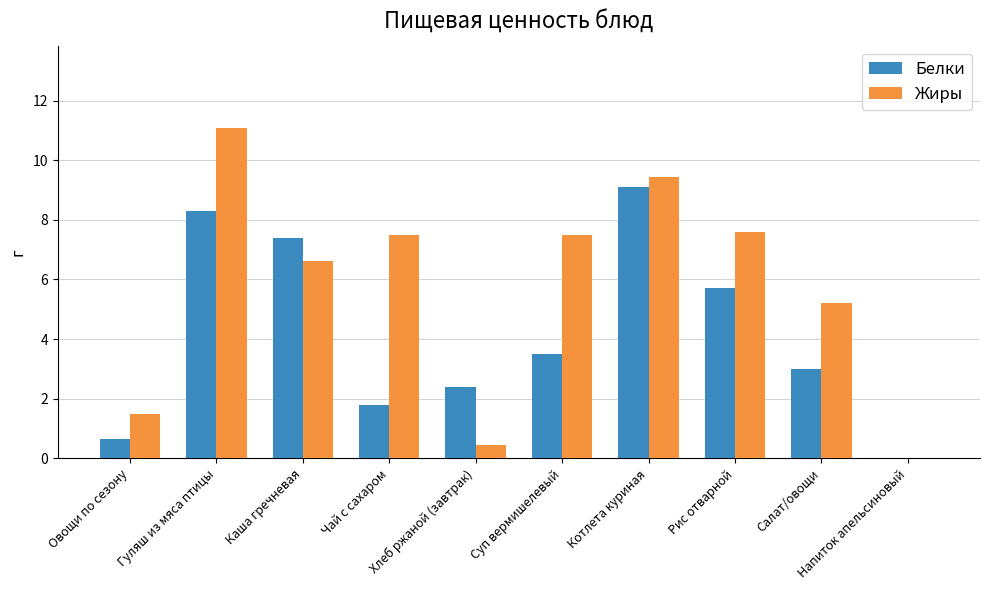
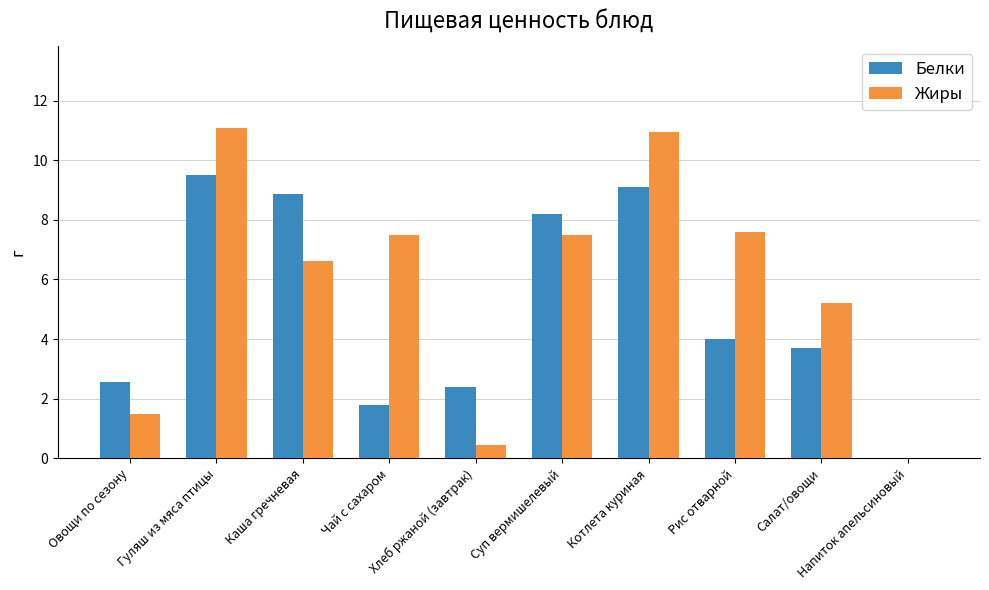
  {
    "Белки": {
-     "Овощи по сезону": 0.7,
-     "Гуляш из мяса птицы": 8.3,
-     "Каша гречневая": 7.4,
+     "Овощи по сезону": 2.6,
+     "Гуляш из мяса птицы": 9.5,
+     "Каша гречневая": 8.9,
      "Чай с сахаром": 1.8,
      "Хлеб ржаной (завтрак)": 2.4,
-     "Суп вермишелевый": 3.5,
+     "Суп вермишелевый": 8.2,
      "Котлета куриная": 9.1,
-     "Рис отварной": 5.7,
-     "Салат/овощи": 3.0,
+     "Рис отварной": 4.0,
+     "Салат/овощи": 3.7,
      "Напиток апельсиновый": 0.0
    },
    "Жиры": {
      "Овощи по сезону": 1.5,
      "Гуляш из мяса птицы": 11.1,
      "Каша гречневая": 6.6,
      "Чай с сахаром": 7.5,
      "Хлеб ржаной (завтрак)": 0.5,
      "Суп вермишелевый": 7.5,
-     "Котлета куриная": 9.5,
+     "Котлета куриная": 10.9,
      "Рис отварной": 7.6,
      "Салат/овощи": 5.2,
      "Напиток апельсиновый": 0.0
    }
  }
